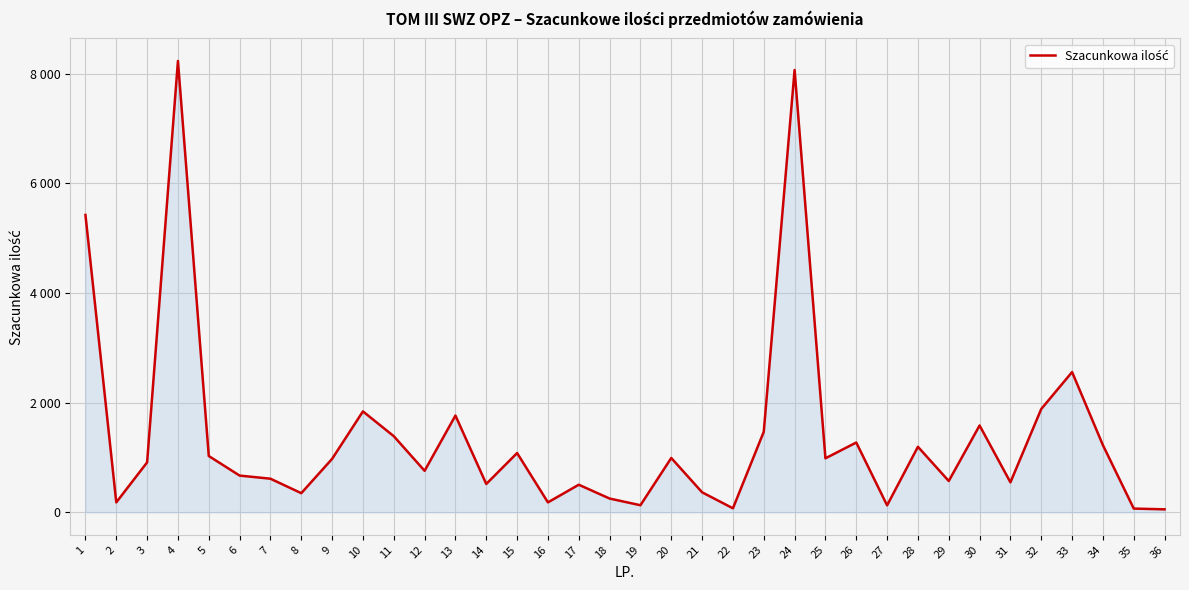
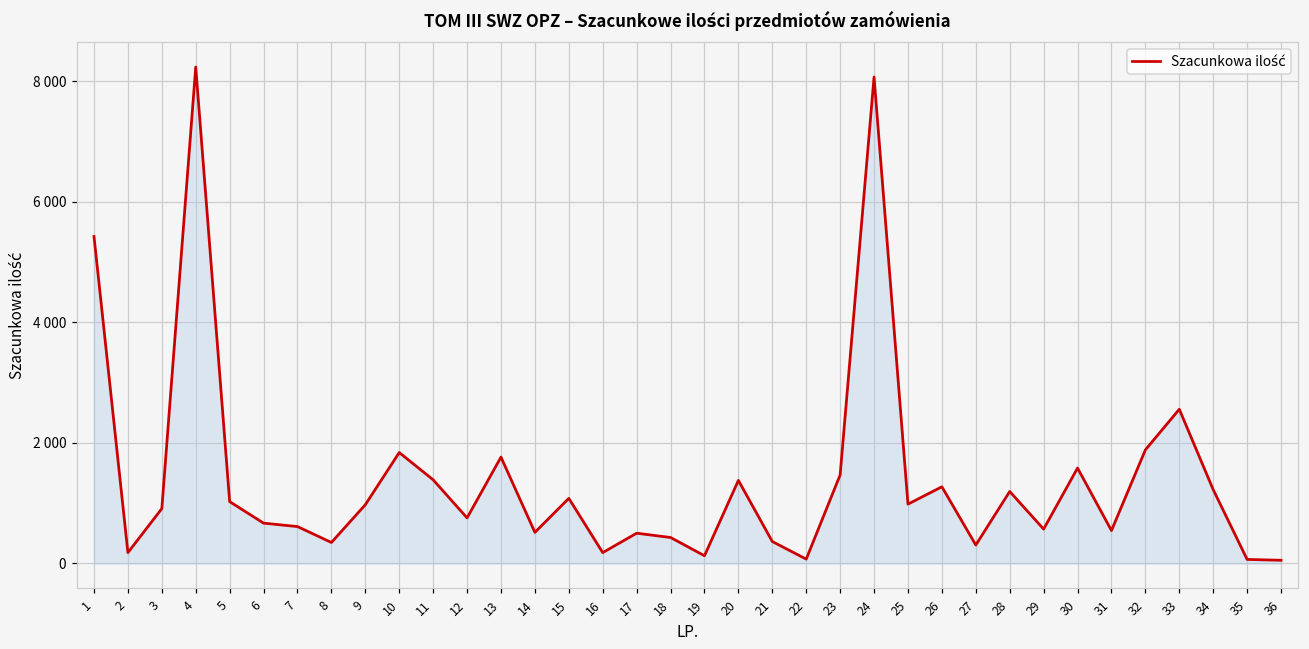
  {
    "1": 5400,
    "2": 200,
    "3": 900,
    "4": 8200,
    "5": 1000,
    "6": 700,
    "7": 600,
    "8": 300,
    "9": 1000,
    "10": 1800,
    "11": 1400,
    "12": 800,
    "13": 1800,
    "14": 500,
    "15": 1100,
    "16": 200,
    "17": 500,
-   "18": 300,
+   "18": 400,
    "19": 100,
-   "20": 1000,
+   "20": 1400,
    "21": 400,
    "22": 100,
    "23": 1500,
    "24": 8100,
    "25": 1000,
    "26": 1300,
-   "27": 100,
+   "27": 300,
    "28": 1200,
    "29": 600,
    "30": 1600,
    "31": 500,
    "32": 1900,
    "33": 2600,
    "34": 1200,
    "35": 100,
    "36": 100
  }
